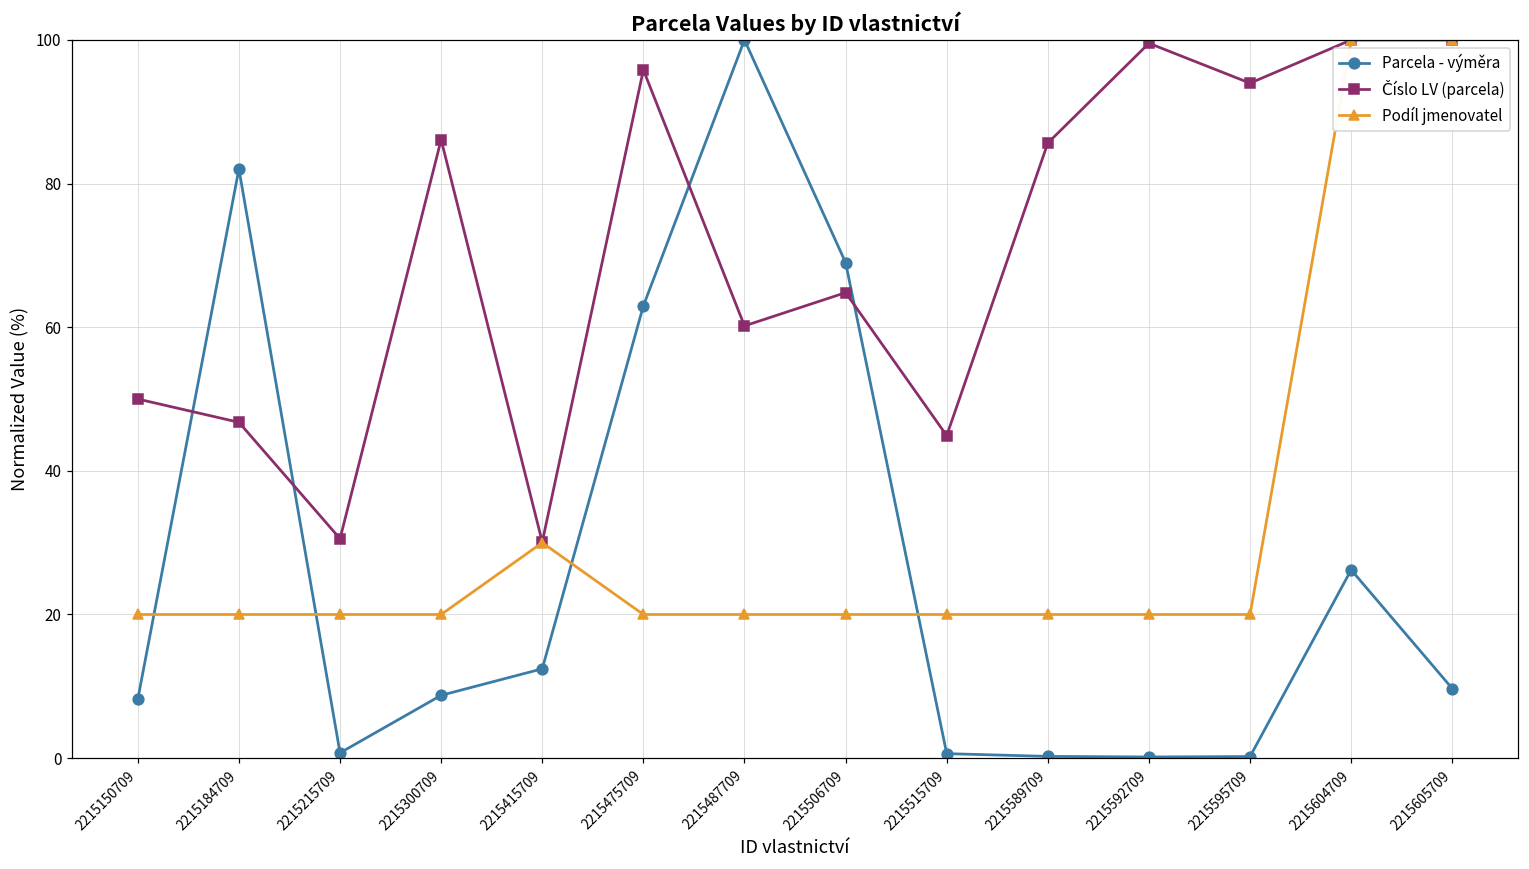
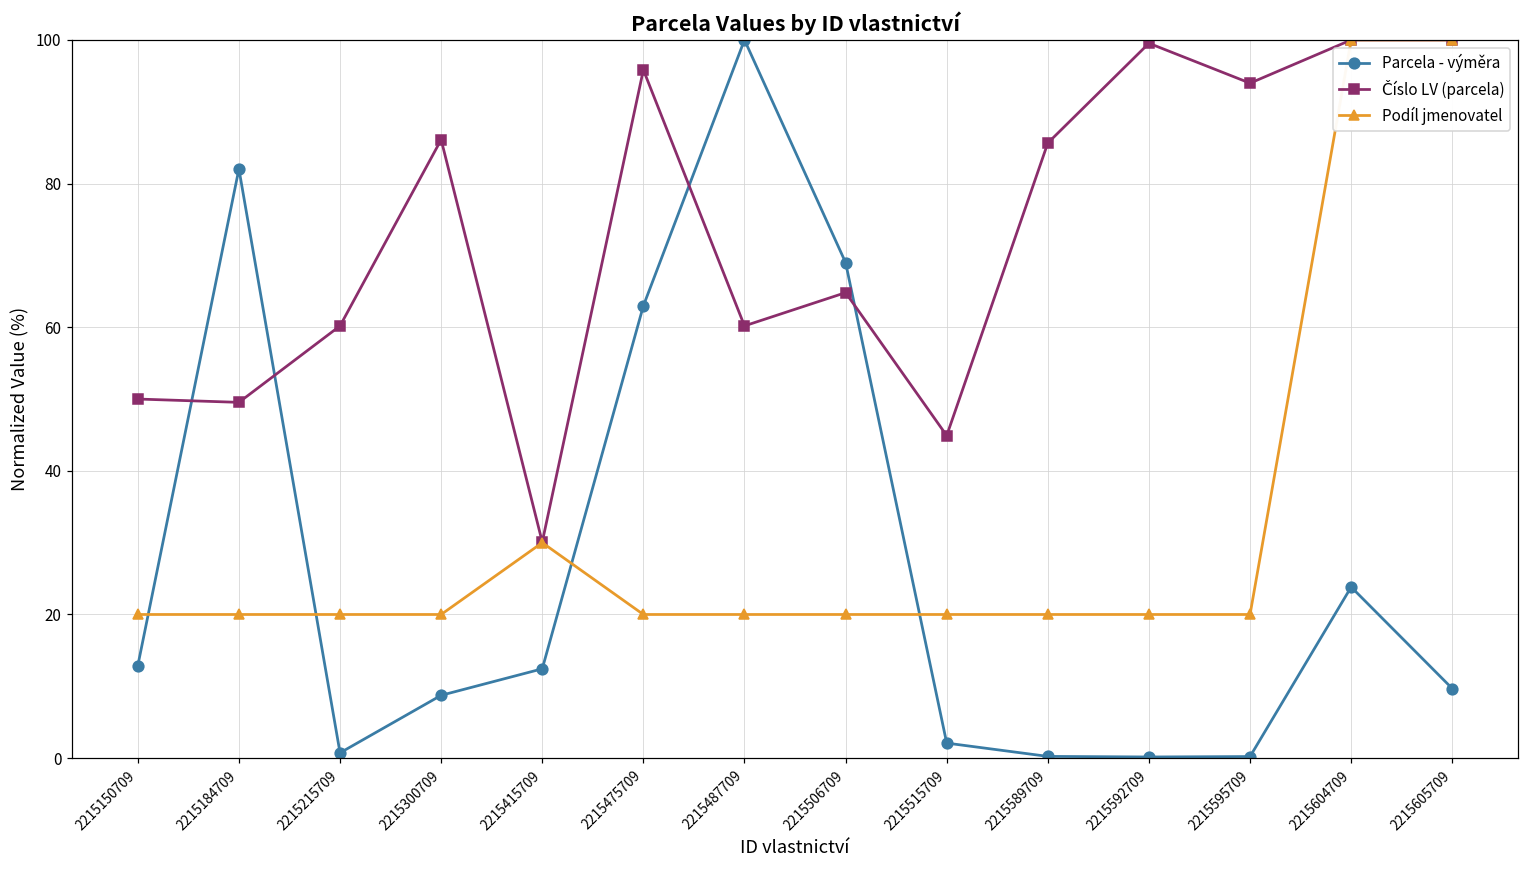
  {
    "Parcela - výměra": {
-     "2215150709": 8,
+     "2215150709": 13,
      "2215184709": 82,
      "2215215709": 1,
      "2215300709": 9,
      "2215415709": 12,
      "2215475709": 63,
      "2215487709": 100,
      "2215506709": 69,
-     "2215515709": 1,
+     "2215515709": 2,
      "2215589709": 0,
      "2215592709": 0,
      "2215595709": 0,
-     "2215604709": 26,
+     "2215604709": 24,
      "2215605709": 10
    },
    "Číslo LV (parcela)": {
      "2215150709": 50,
-     "2215184709": 47,
-     "2215215709": 31,
+     "2215184709": 50,
+     "2215215709": 60,
      "2215300709": 86,
      "2215475709": 96,
      "2215487709": 60,
      "2215506709": 65,
      "2215515709": 45,
      "2215589709": 86,
      "2215592709": 100,
      "2215595709": 94
    },
    "Podíl jmenovatel": {
      "2215150709": 20,
      "2215184709": 20,
      "2215215709": 20,
      "2215300709": 20,
      "2215475709": 20,
      "2215487709": 20,
      "2215506709": 20,
      "2215515709": 20,
      "2215589709": 20,
      "2215592709": 20,
      "2215595709": 20
    }
  }
